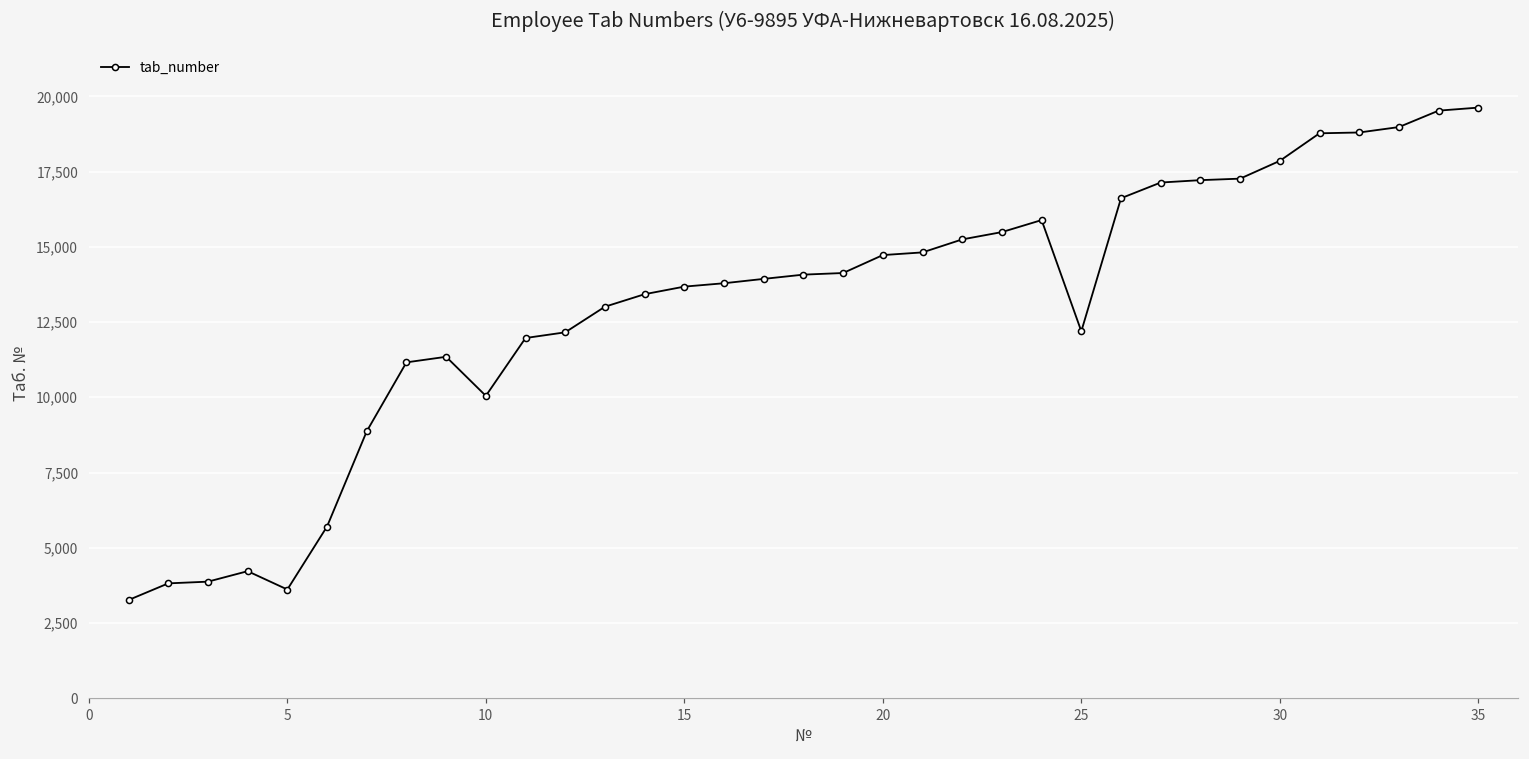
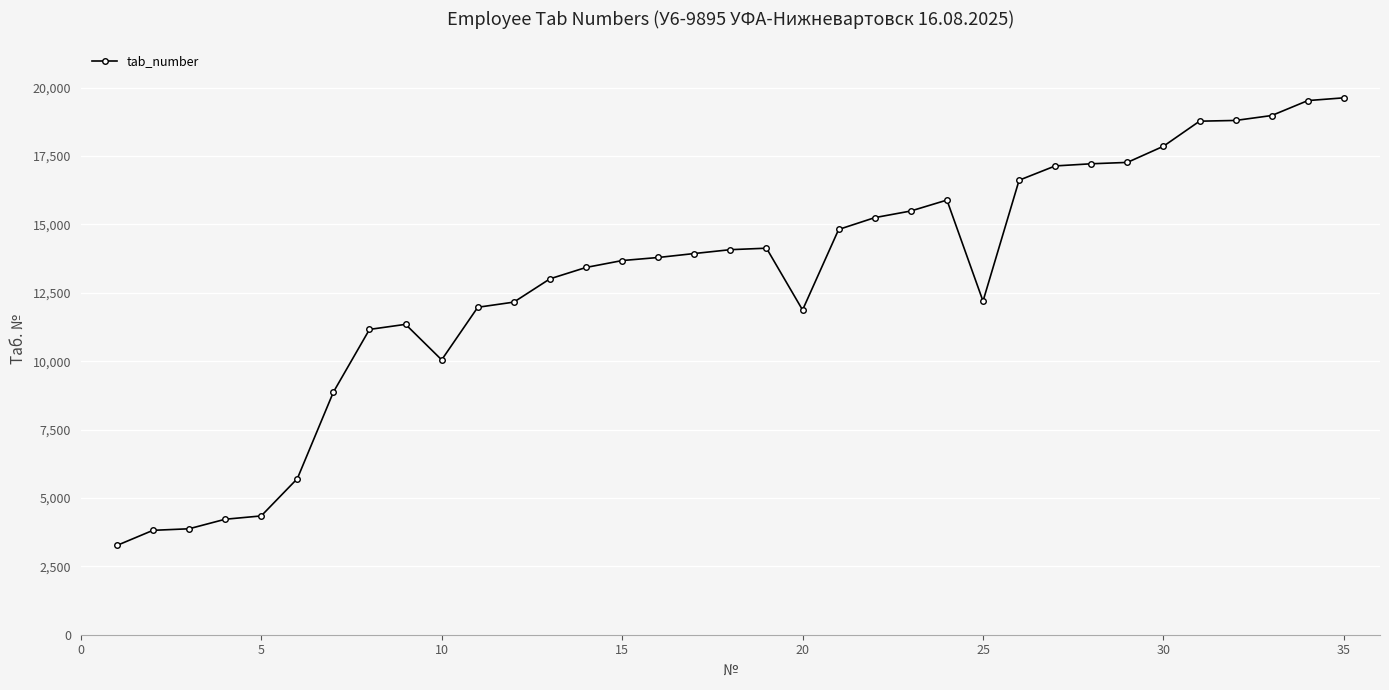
  {
-   "5": "3,600",
+   "5": "4,300",
    "10": "10,000",
    "15": "13,700",
-   "20": "14,700",
+   "20": "11,900",
    "25": "12,200",
    "30": "17,900",
    "35": "19,600"
  }
